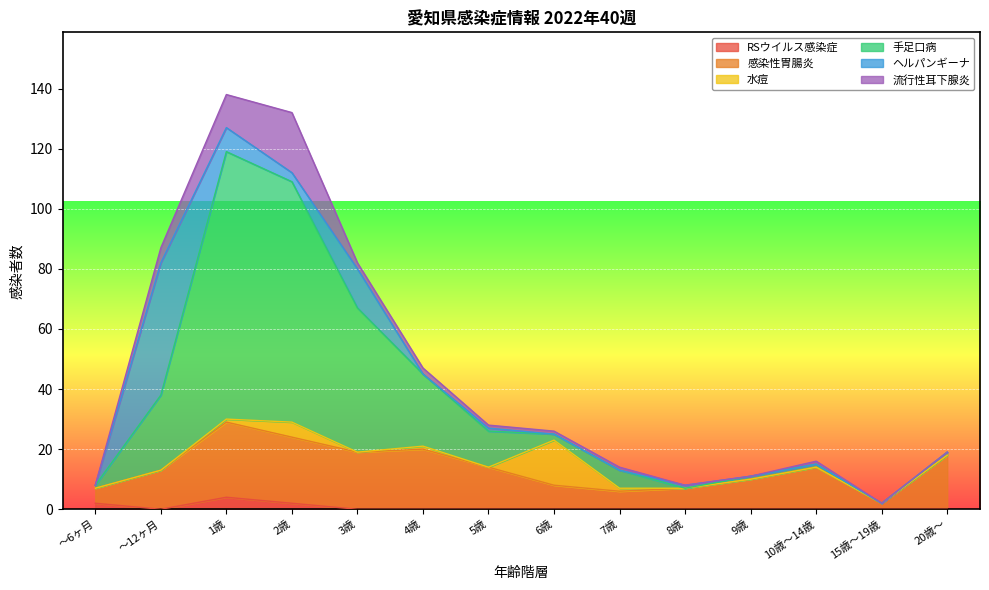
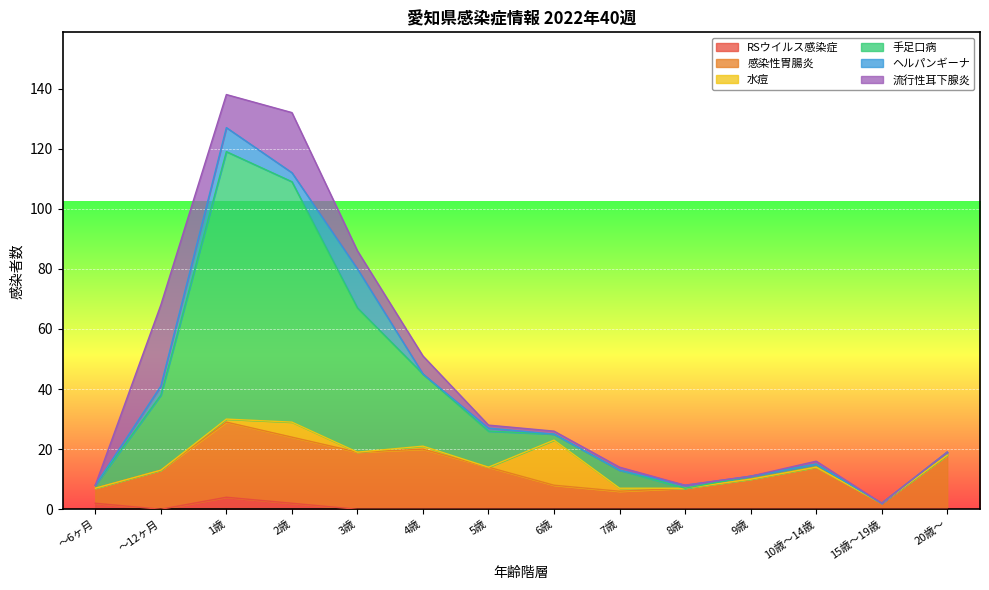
  {
    "水痘": {
      "1歳": 1,
      "2歳": 5,
      "4歳": 1,
      "6歳": 15,
      "7歳": 1
    },
    "手足口病": {
      "～12ヶ月": 25,
      "1歳": 89,
      "2歳": 80,
      "3歳": 48,
      "5歳": 12
    },
    "ヘルパンギーナ": {
-     "～12ヶ月": 44,
+     "～12ヶ月": 3,
      "1歳": 8,
      "2歳": 3,
      "3歳": 13,
      "5歳": 1
    },
    "流行性耳下腺炎": {
-     "～12ヶ月": 5,
+     "～12ヶ月": 27,
      "1歳": 11,
      "2歳": 20,
-     "3歳": 2,
-     "4歳": 2,
+     "3歳": 6,
+     "4歳": 6,
      "5歳": 1,
      "6歳": 1,
      "7歳": 1,
      "10歳～14歳": 1
    }
  }
